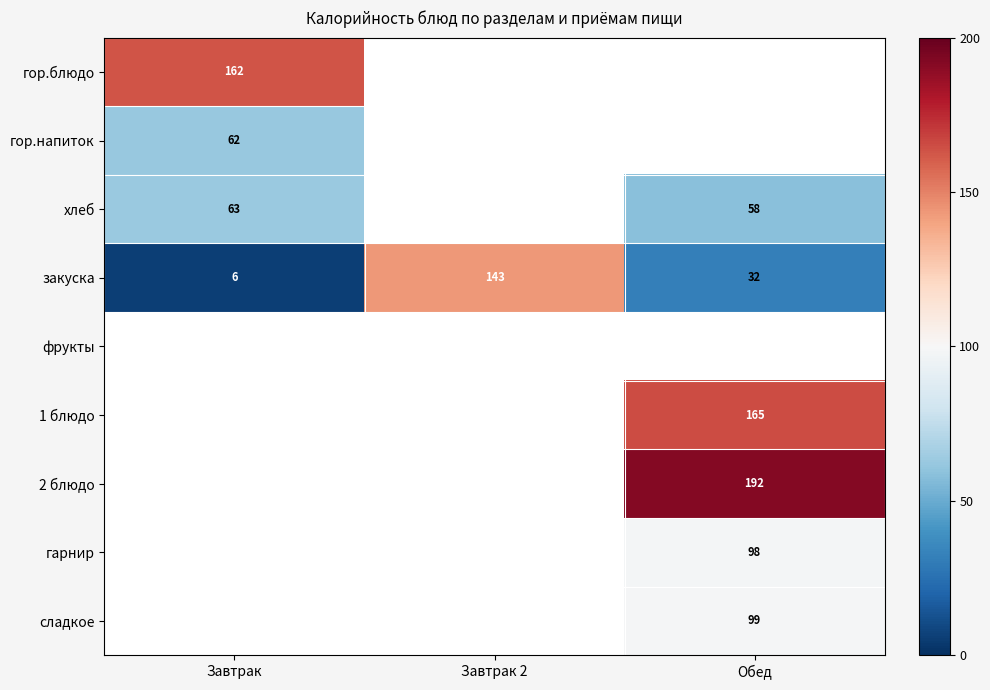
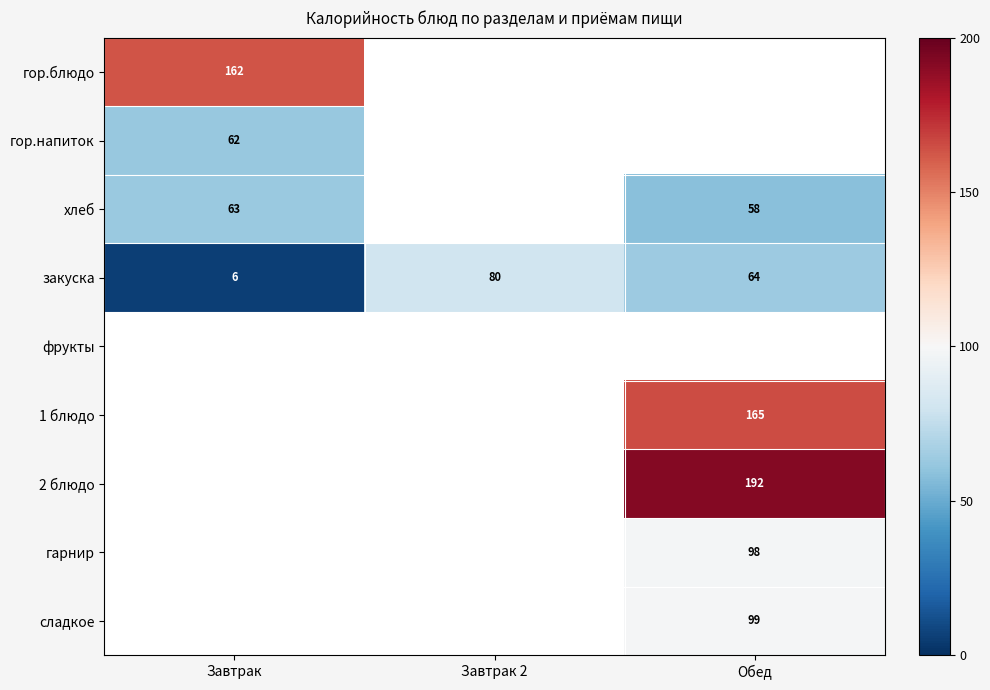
  {
    "гор.блюдо": {
      "Завтрак": 162
    },
    "гор.напиток": {
      "Завтрак": 62
    },
    "хлеб": {
      "Завтрак": 63,
      "Обед": 58
    },
    "закуска": {
      "Завтрак": 6,
-     "Завтрак 2": 143,
-     "Обед": 32
+     "Завтрак 2": 80,
+     "Обед": 64
    },
    "1 блюдо": {
      "Обед": 165
    },
    "2 блюдо": {
      "Обед": 192
    },
    "гарнир": {
      "Обед": 98
    },
    "сладкое": {
      "Обед": 99
    }
  }
